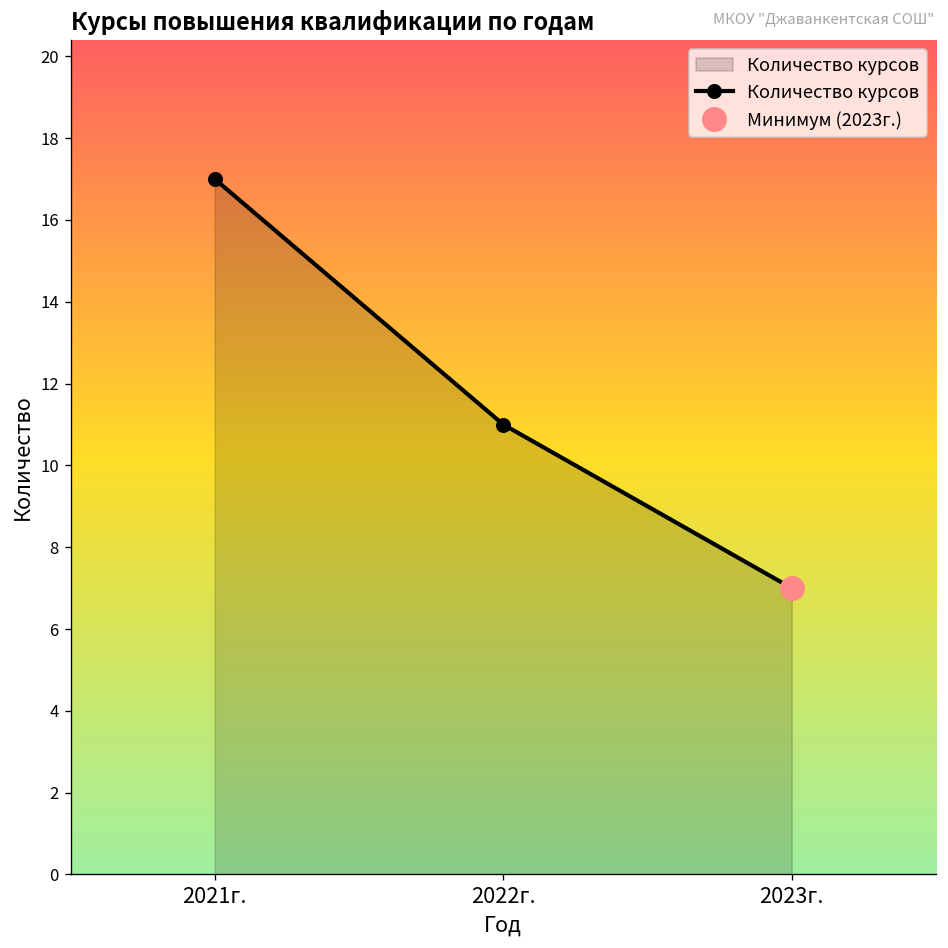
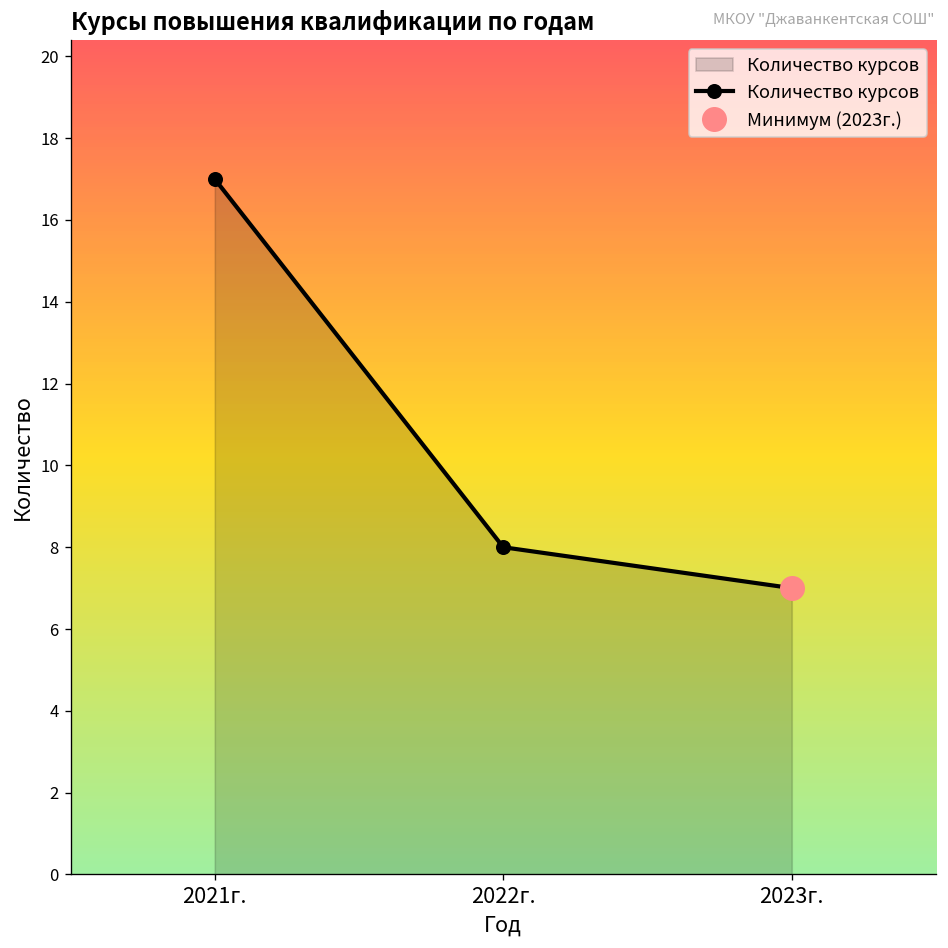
  {
    "Количество курсов": {
      "2021г.": 17,
-     "2022г.": 11
+     "2022г.": 8
    }
  }
